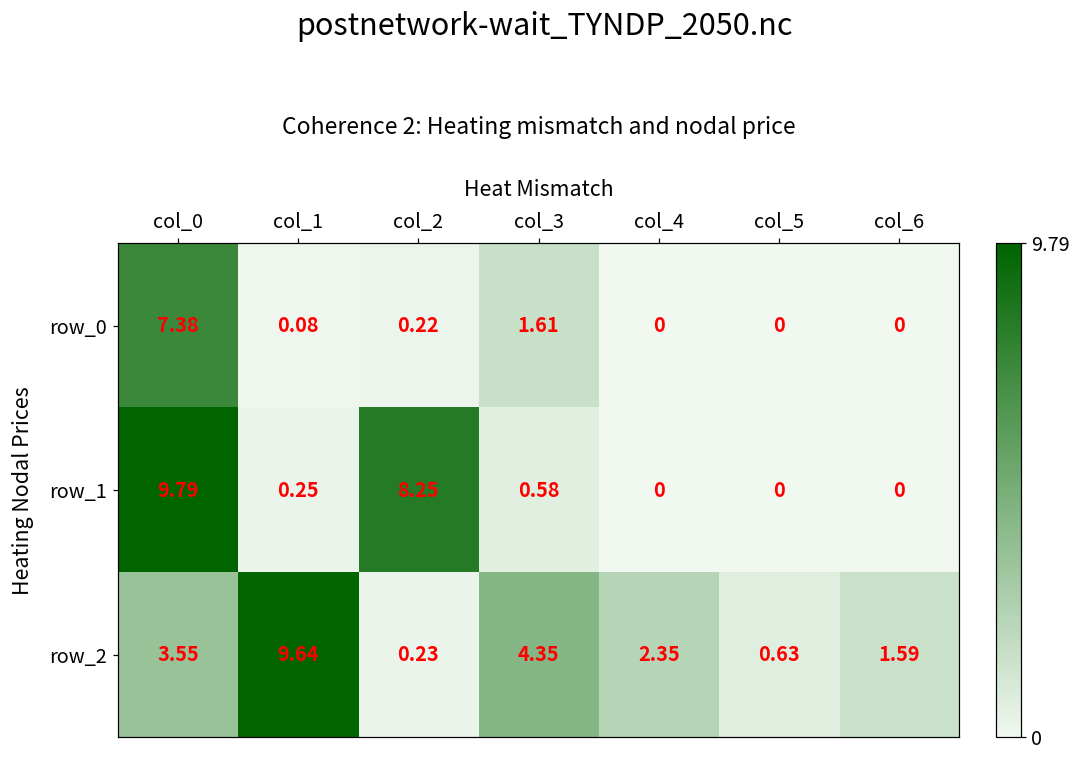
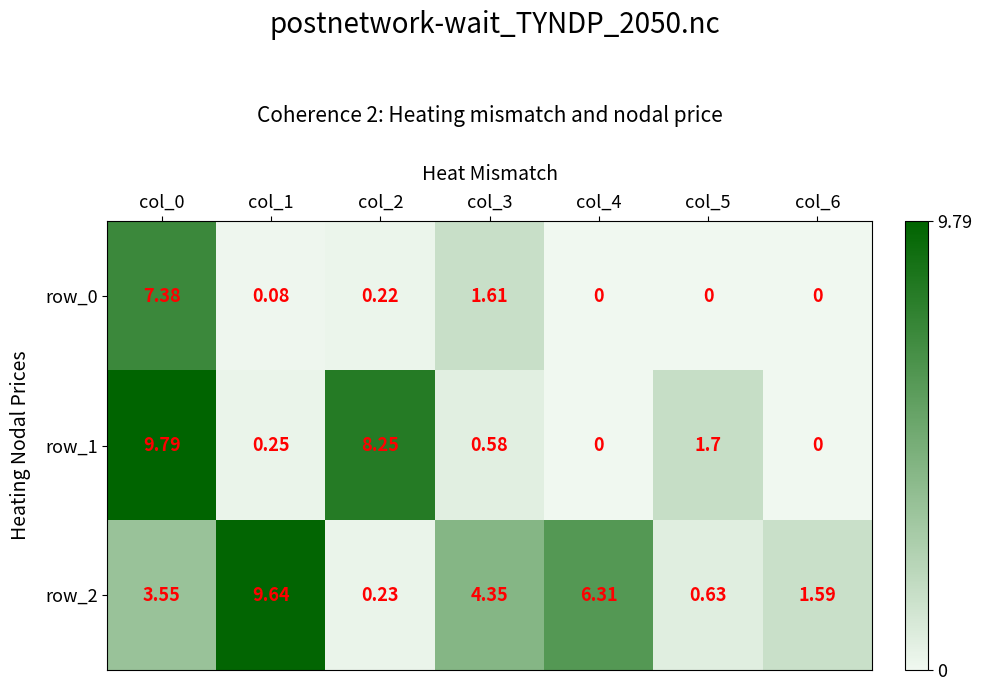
  {
    "row_0": {
      "col_0": 7.38,
      "col_1": 0.08,
      "col_2": 0.22,
      "col_3": 1.61,
      "col_4": 0,
      "col_5": 0,
      "col_6": 0
    },
    "row_1": {
      "col_0": 9.79,
      "col_1": 0.25,
      "col_2": 8.25,
      "col_3": 0.58,
      "col_4": 0,
-     "col_5": 0,
+     "col_5": 1.7,
      "col_6": 0
    },
    "row_2": {
      "col_0": 3.55,
      "col_1": 9.64,
      "col_2": 0.23,
      "col_3": 4.35,
-     "col_4": 2.35,
+     "col_4": 6.31,
      "col_5": 0.63,
      "col_6": 1.59
    }
  }
